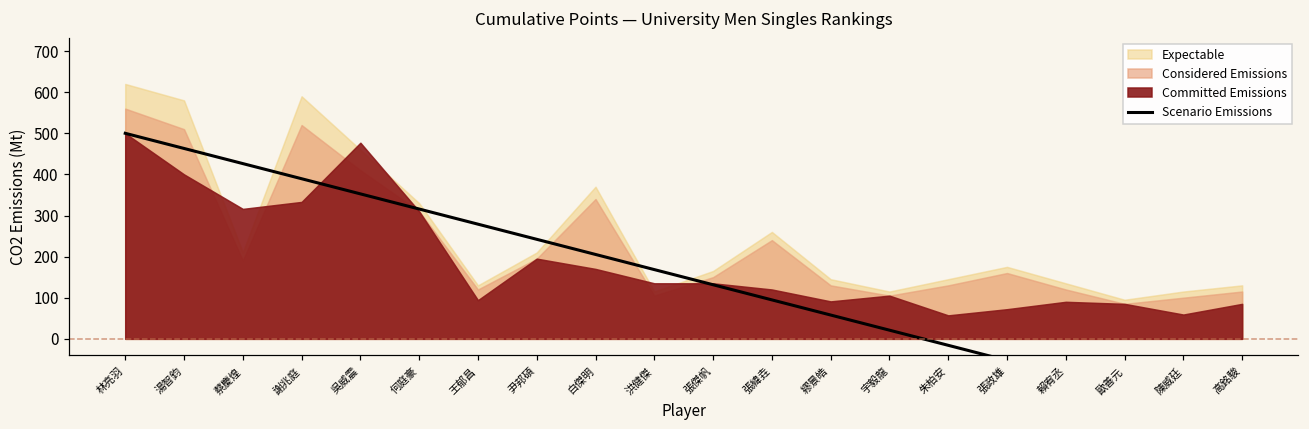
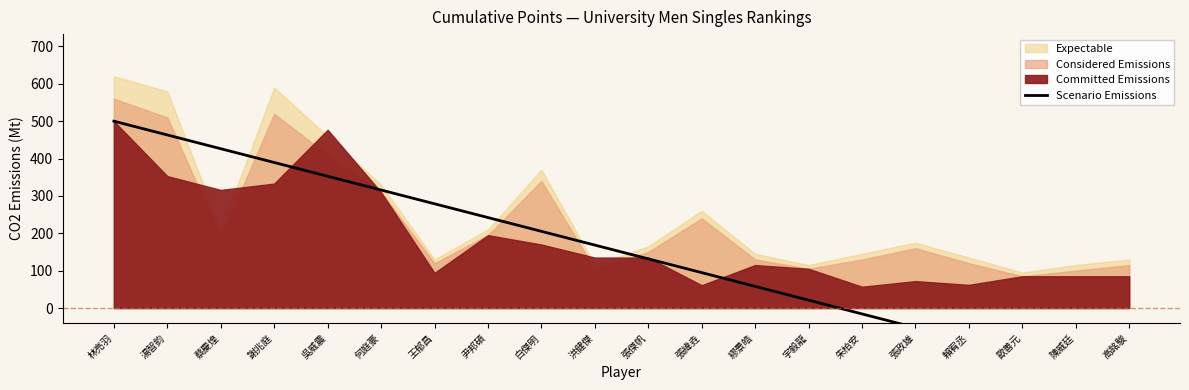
  {
    "Scenario Emissions": {
      "湯智鈞": 460,
      "蔡慶煌": 430,
      "謝兆庭": 390,
      "吳威震": 350,
      "王郁昌": 280,
      "尹邦碩": 240,
      "白傑明": 210,
      "洪健傑": 170,
      "張緯垚": 90,
      "繆景皓": 60,
      "宇毅龍": 20,
      "朱柏安": -20
    },
    "Committed Emissions": {
-     "湯智鈞": 400,
+     "湯智鈞": 350,
      "蔡慶煌": 320,
      "謝兆庭": 330,
      "吳威震": 480,
      "王郁昌": 90,
      "白傑明": 170,
      "洪健傑": 140,
-     "張緯垚": 120,
-     "繆景皓": 90,
+     "張緯垚": 60,
+     "繆景皓": 120,
      "朱柏安": 60,
      "張政雄": 70,
-     "賴宥丞": 90,
-     "陳威廷": 60,
+     "賴宥丞": 60,
+     "陳威廷": 90,
      "高銘駿": 90
    }
  }
